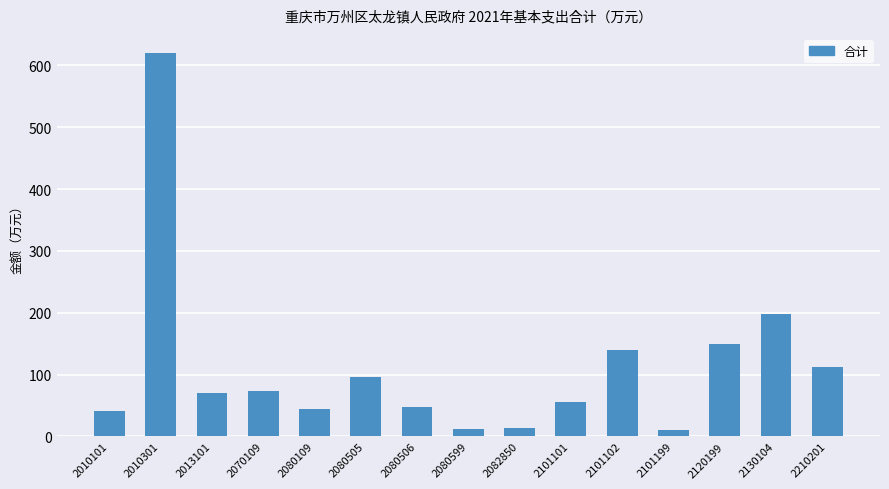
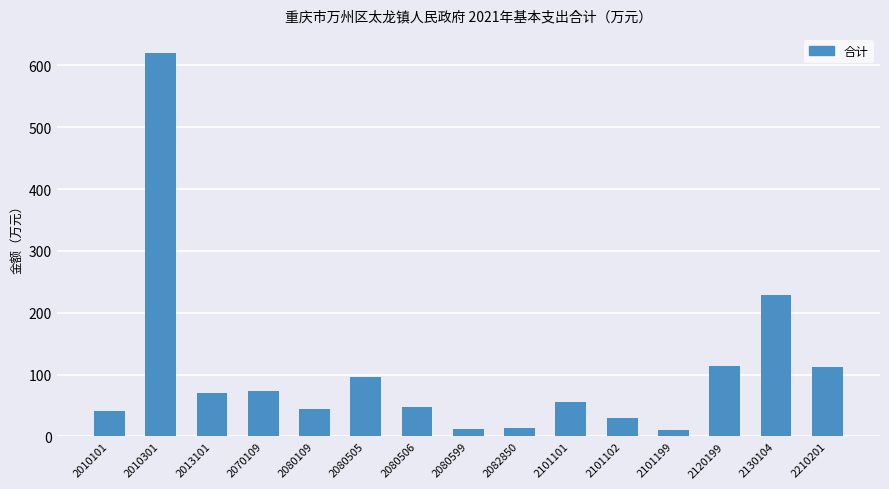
  {
    "2010101": 40,
    "2010301": 620,
    "2013101": 70,
    "2070109": 70,
    "2080109": 40,
    "2080505": 100,
    "2080506": 50,
    "2080599": 10,
    "2082850": 10,
    "2101101": 50,
-   "2101102": 140,
+   "2101102": 30,
    "2101199": 10,
-   "2120199": 150,
-   "2130104": 200,
+   "2120199": 110,
+   "2130104": 230,
    "2210201": 110
  }
